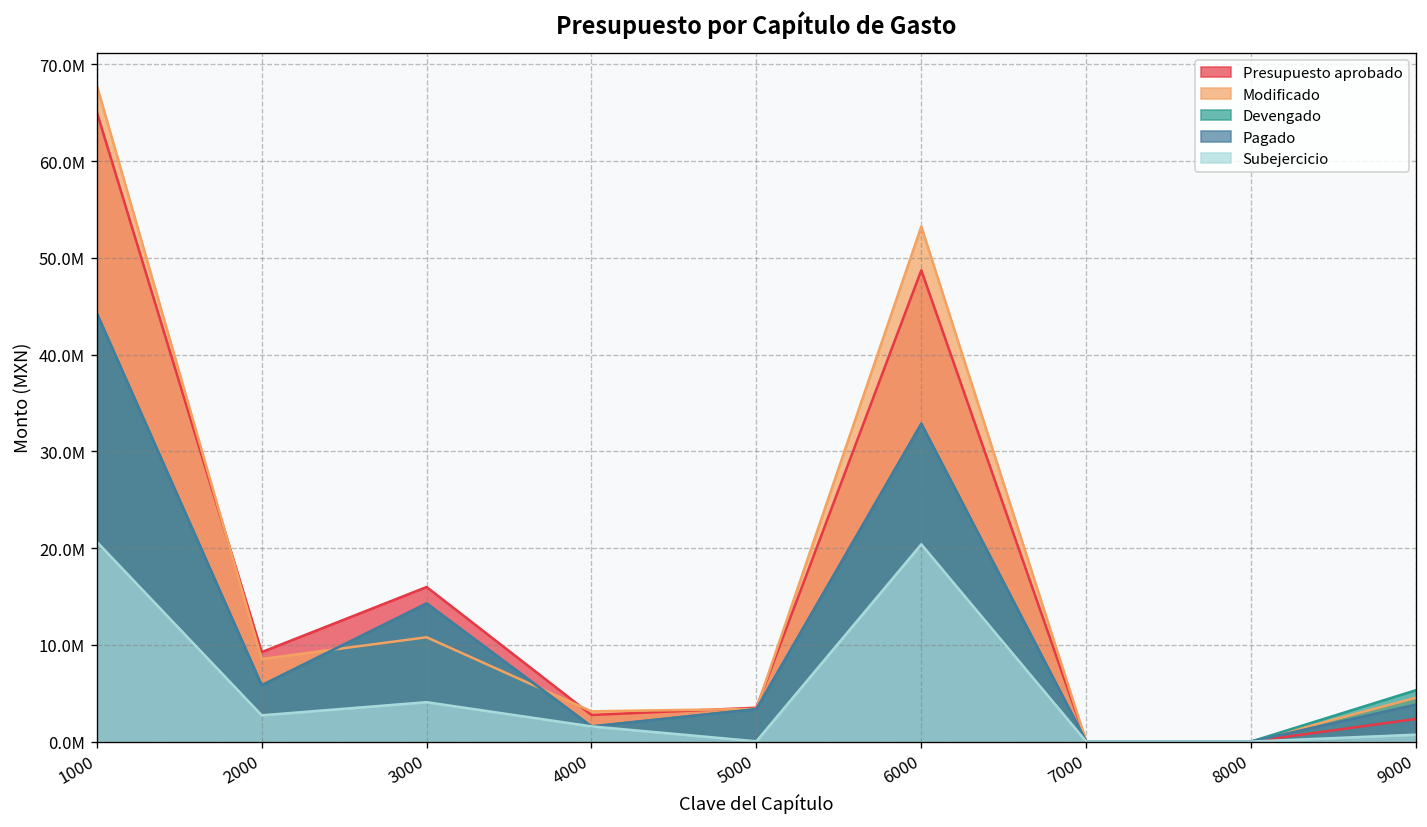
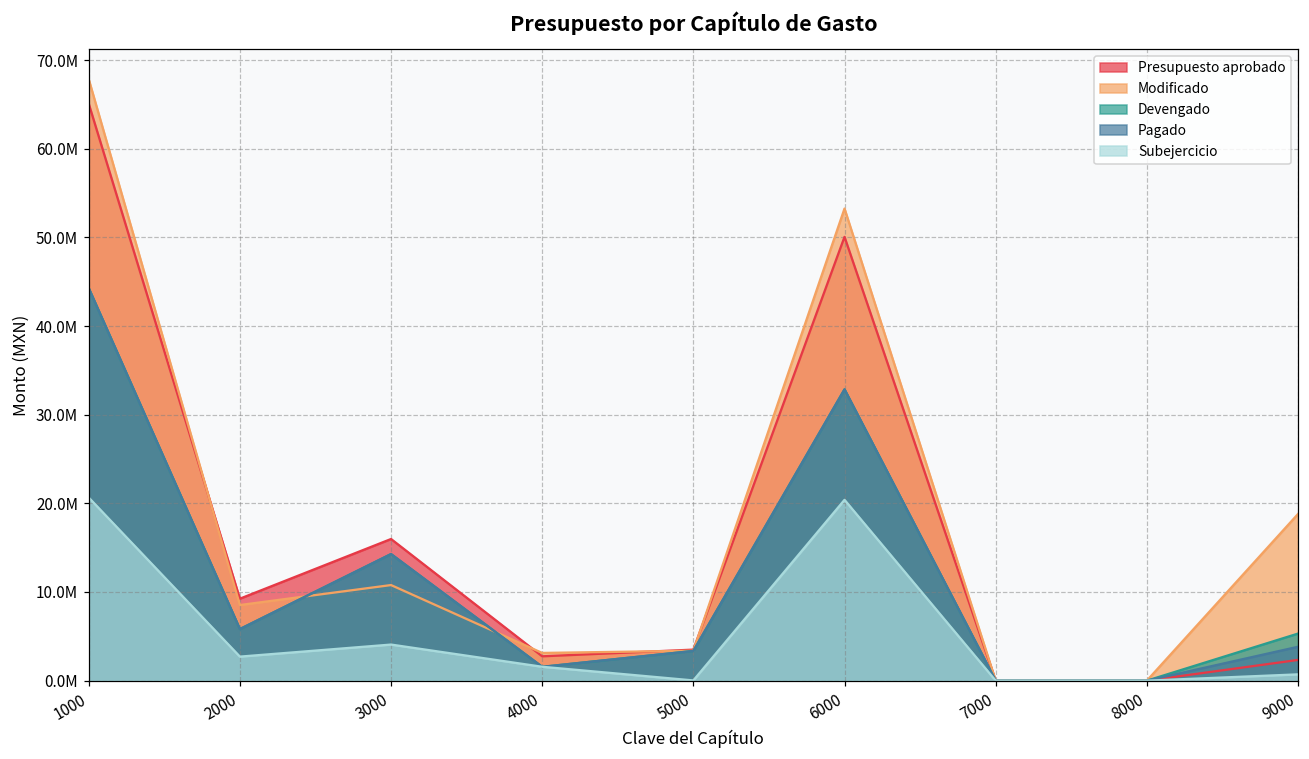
  {
    "Presupuesto aprobado": {
      "1000": 65000000,
      "2000": 9000000,
      "3000": 16000000,
      "4000": 3000000,
-     "6000": 49000000,
+     "6000": 50000000,
      "9000": 2000000
    },
    "Modificado": {
      "1000": 68000000,
      "2000": 9000000,
      "3000": 11000000,
      "4000": 3000000,
      "6000": 53000000,
-     "9000": 5000000
+     "9000": 19000000
    },
    "Subejercicio": {
      "1000": 21000000,
      "2000": 3000000,
      "3000": 4000000,
      "5000": 0,
      "6000": 20000000,
      "9000": 1000000
    }
  }
